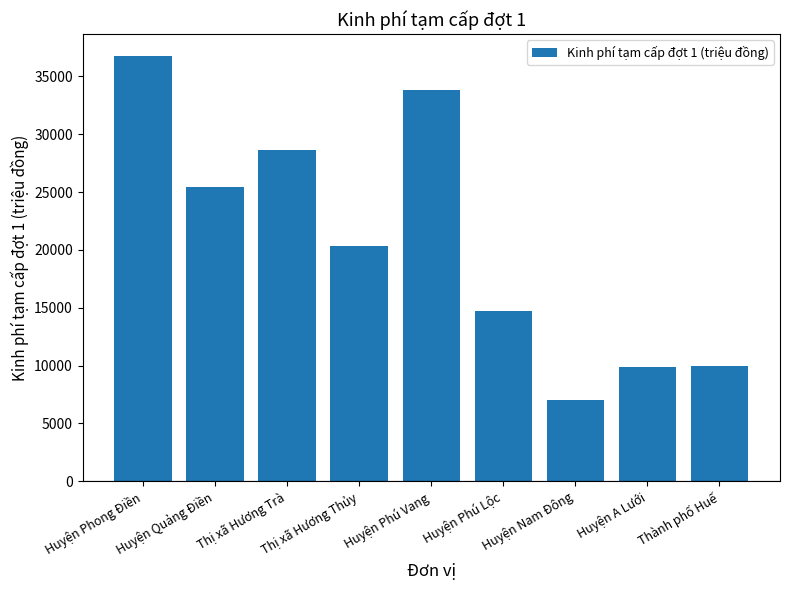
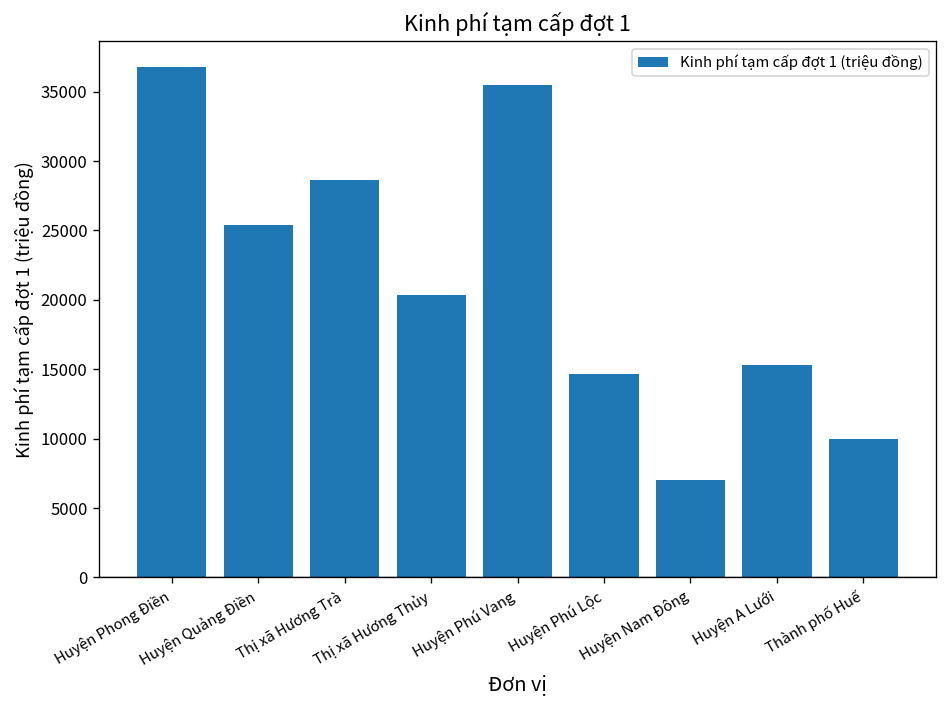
  {
    "Huyện Phong Điền": 36800,
    "Huyện Quảng Điền": 25400,
    "Thị xã Hương Trà": 28600,
    "Thị xã Hương Thủy": 20300,
-   "Huyện Phú Vang": 33800,
+   "Huyện Phú Vang": 35500,
    "Huyện Phú Lộc": 14700,
    "Huyện Nam Đông": 7000,
-   "Huyện A Lưới": 9900,
+   "Huyện A Lưới": 15300,
    "Thành phố Huế": 10000
  }
